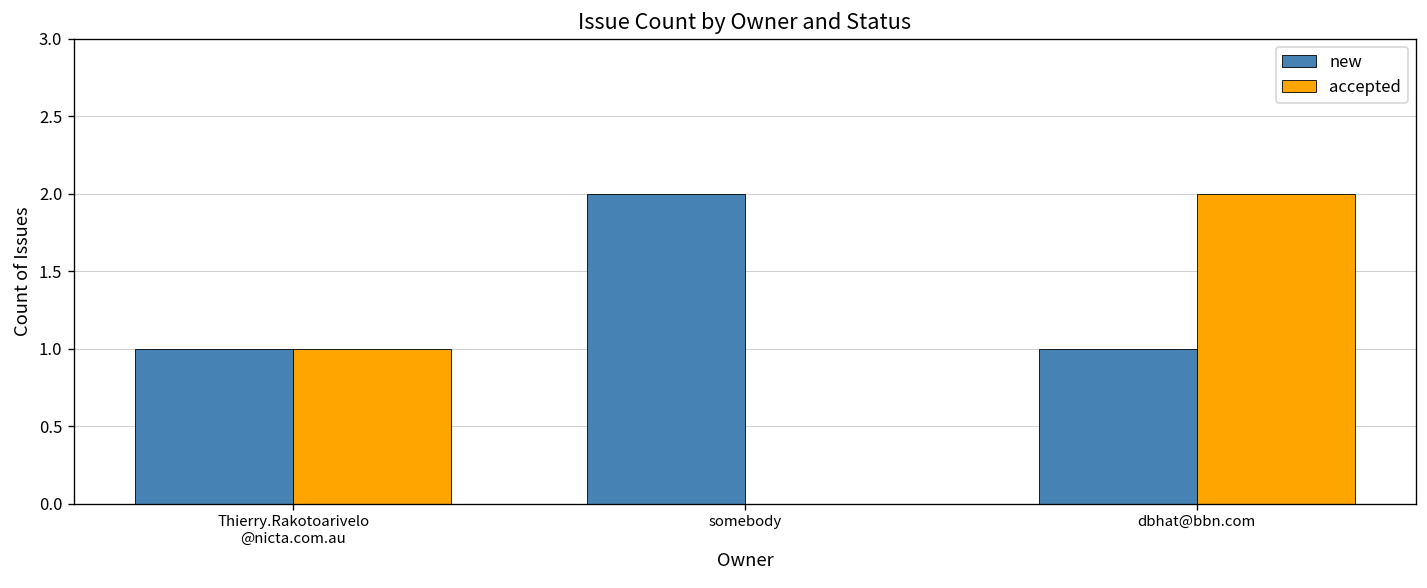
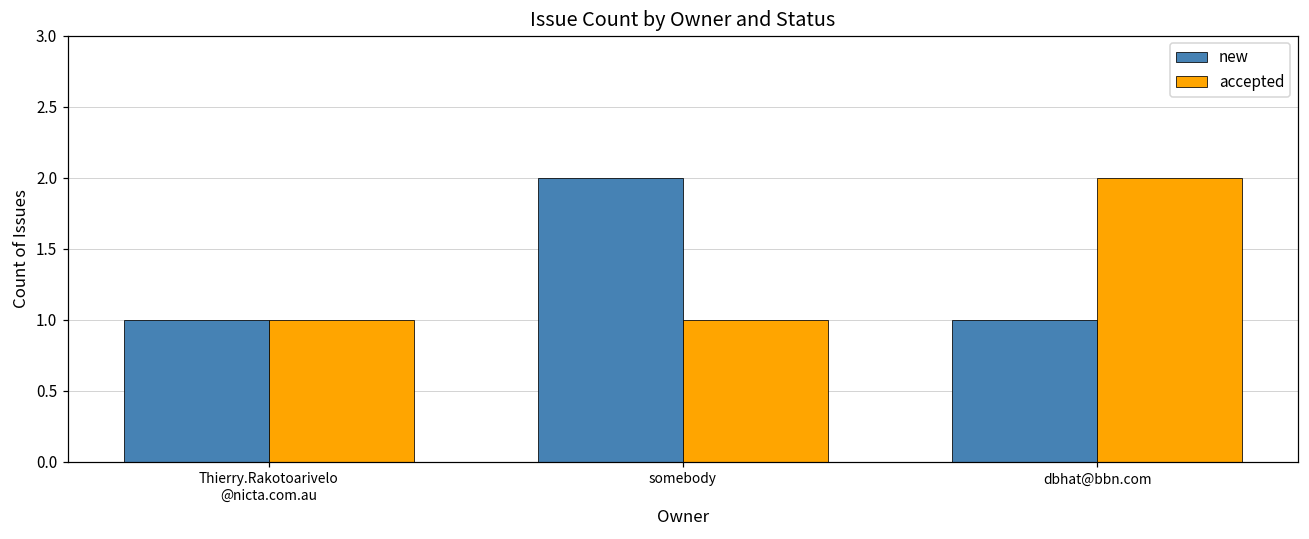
  {
    "new": {
      "Thierry.Rakotoarivelo @nicta.com.au": 1,
      "somebody": 2,
      "dbhat@bbn.com": 1
    },
    "accepted": {
      "Thierry.Rakotoarivelo @nicta.com.au": 1,
-     "somebody": 0,
+     "somebody": 1,
      "dbhat@bbn.com": 2
    }
  }
